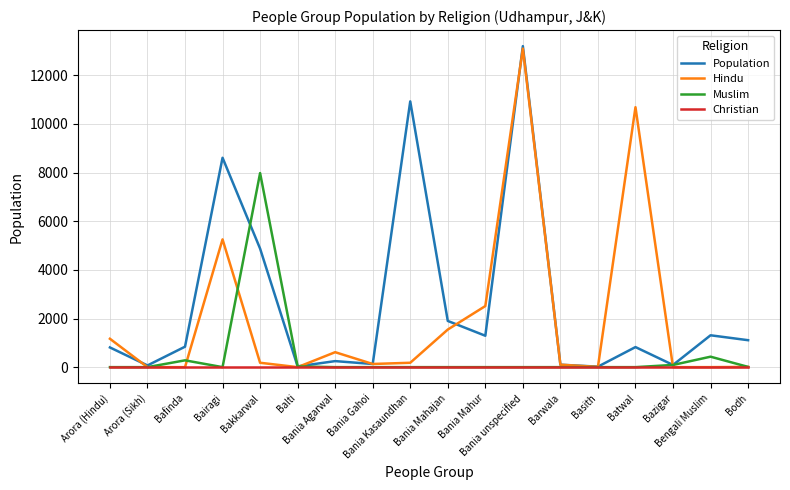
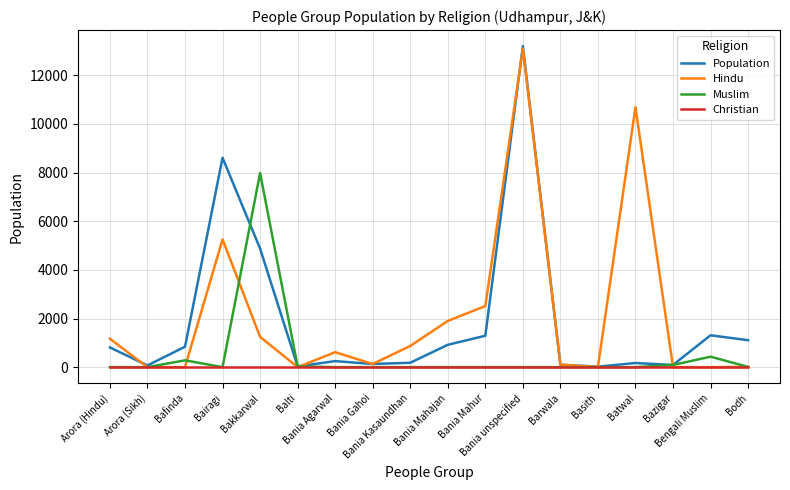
  {
    "Population": {
      "Arora (Hindu)": 800,
      "Bafinda": 800,
      "Bairagi": 8600,
      "Bakkarwal": 4900,
      "Bania Agarwal": 200,
-     "Bania Kasaundhan": 10900,
-     "Bania Mahajan": 1900,
+     "Bania Kasaundhan": 200,
+     "Bania Mahajan": 900,
      "Bania Mahur": 1300,
-     "Batwal": 800,
+     "Batwal": 200,
      "Bengali Muslim": 1300,
      "Bodh": 1100
    },
    "Hindu": {
      "Arora (Hindu)": 1200,
      "Bairagi": 5300,
-     "Bakkarwal": 200,
+     "Bakkarwal": 1200,
      "Bania Agarwal": 600,
-     "Bania Kasaundhan": 200,
-     "Bania Mahajan": 1500,
+     "Bania Kasaundhan": 900,
+     "Bania Mahajan": 1900,
      "Bania Mahur": 2500,
      "Batwal": 10700
    },
    "Muslim": {
      "Bafinda": 300,
      "Bakkarwal": 8000,
      "Bengali Muslim": 400
    },
    "Christian": {
      "Bakkarwal": 0
    }
  }
